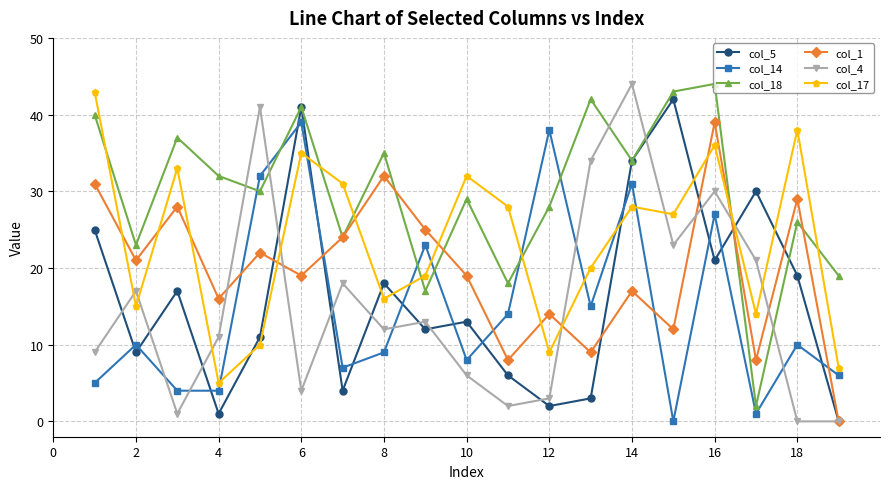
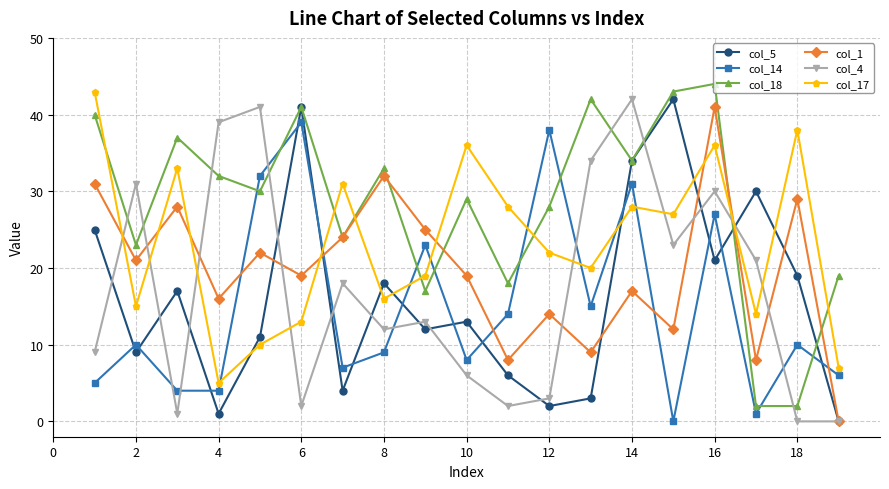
  {
    "col_5": {
      "2": 9,
      "4": 1,
      "8": 18,
      "10": 13,
      "12": 2,
      "16": 21,
      "18": 19
    },
    "col_14": {
      "2": 10,
      "4": 4,
      "6": 39,
      "8": 9,
      "10": 8,
      "12": 38,
      "14": 31,
      "16": 27,
      "18": 10
    },
    "col_18": {
      "2": 23,
      "4": 32,
-     "8": 35,
+     "8": 33,
      "10": 29,
      "12": 28,
-     "18": 26
+     "18": 2
    },
    "col_1": {
      "2": 21,
      "4": 16,
      "6": 19,
      "8": 32,
      "10": 19,
      "12": 14,
      "14": 17,
-     "16": 39,
+     "16": 41,
      "18": 29
    },
    "col_4": {
-     "2": 17,
-     "4": 11,
-     "6": 4,
+     "2": 31,
+     "4": 39,
+     "6": 2,
      "8": 12,
      "10": 6,
      "12": 3,
-     "14": 44,
+     "14": 42,
      "16": 30,
      "18": 0
    },
    "col_17": {
      "2": 15,
      "4": 5,
-     "6": 35,
+     "6": 13,
      "8": 16,
-     "10": 32,
-     "12": 9,
+     "10": 36,
+     "12": 22,
      "14": 28,
      "16": 36,
      "18": 38
    }
  }
